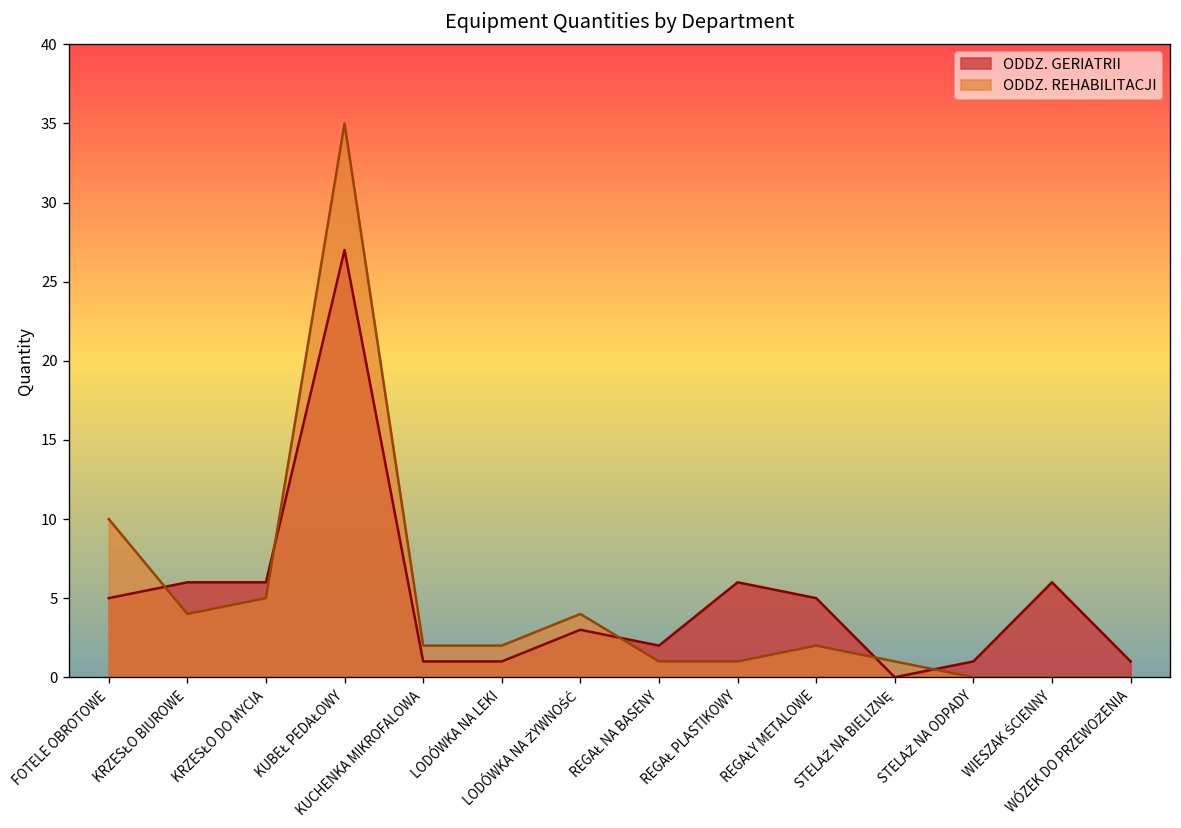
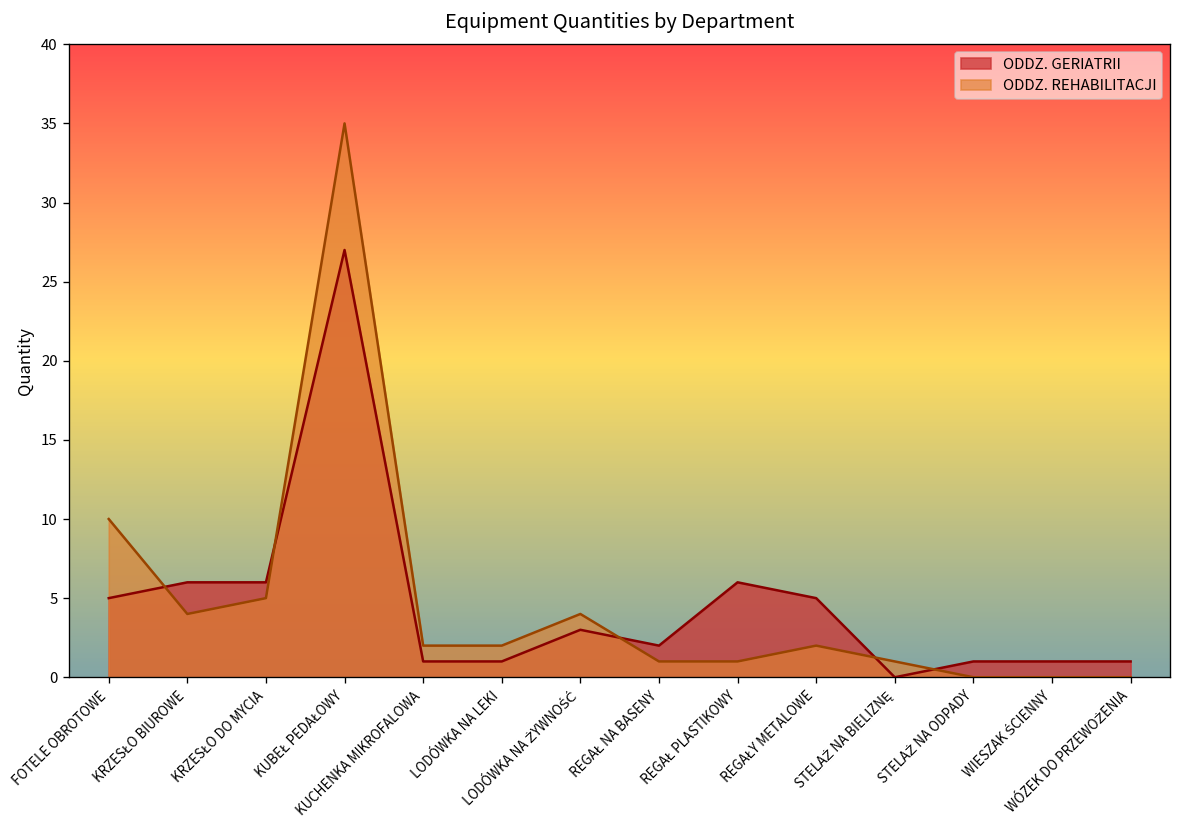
  {
    "ODDZ. GERIATRII": {
      "FOTELE OBROTOWE": 5,
      "KRZESŁO BIUROWE": 6,
      "KRZESŁO DO MYCIA": 6,
      "KUBEŁ PEDAŁOWY": 27,
      "KUCHENKA MIKROFALOWA": 1,
      "LODÓWKA NA LEKI": 1,
      "LODÓWKA NA ŻYWNOŚĆ": 3,
      "REGAŁ NA BASENY": 2,
      "REGAŁ PLASTIKOWY": 6,
      "REGAŁY METALOWE": 5,
      "STELAŻ NA BIELIZNĘ": 0,
      "STELAŻ NA ODPADY": 1,
-     "WIESZAK ŚCIENNY": 6,
+     "WIESZAK ŚCIENNY": 1,
      "WÓZEK DO PRZEWOŻENIA": 1
    },
    "ODDZ. REHABILITACJI": {
      "FOTELE OBROTOWE": 10,
      "KRZESŁO BIUROWE": 4,
      "KRZESŁO DO MYCIA": 5,
      "KUBEŁ PEDAŁOWY": 35,
      "KUCHENKA MIKROFALOWA": 2,
      "LODÓWKA NA LEKI": 2,
      "LODÓWKA NA ŻYWNOŚĆ": 4,
      "REGAŁ NA BASENY": 1,
      "REGAŁ PLASTIKOWY": 1,
      "REGAŁY METALOWE": 2,
      "STELAŻ NA BIELIZNĘ": 1,
      "STELAŻ NA ODPADY": 0,
      "WIESZAK ŚCIENNY": 0,
      "WÓZEK DO PRZEWOŻENIA": 0
    }
  }
